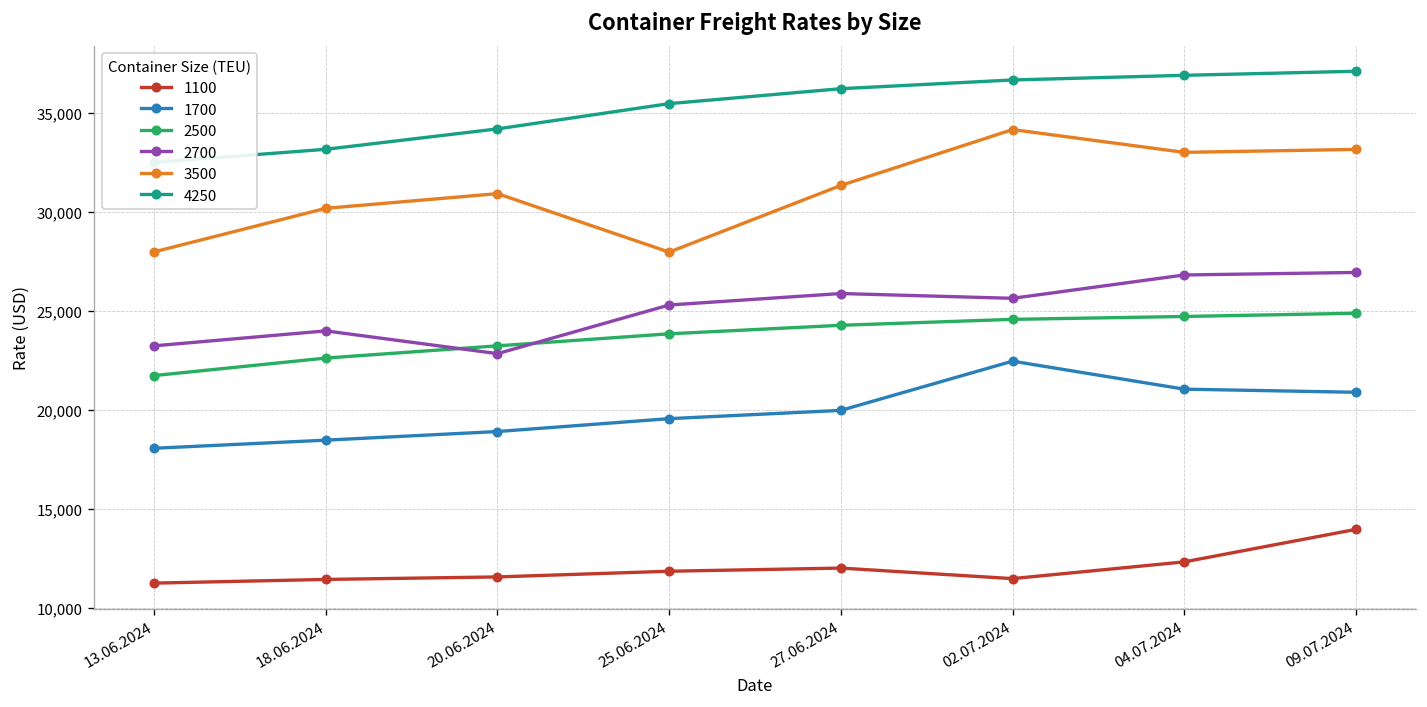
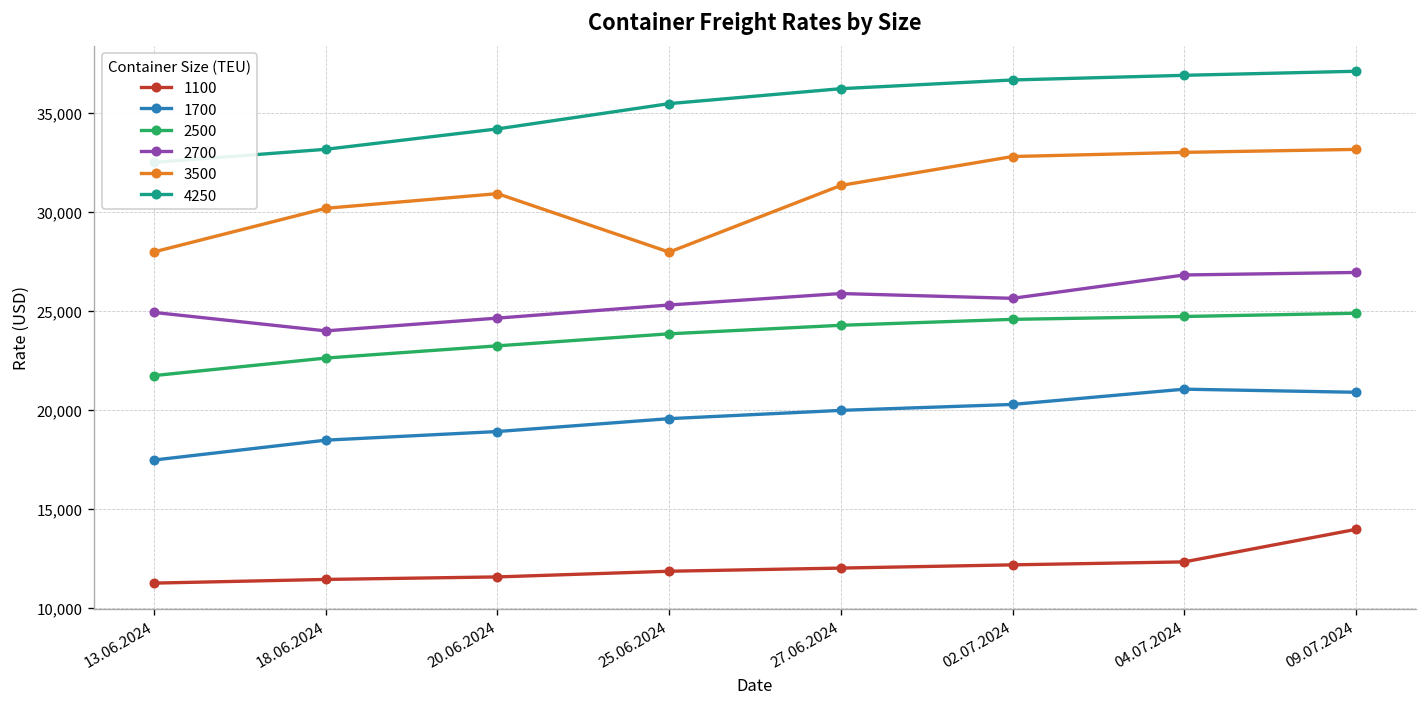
  {
    "1100": {
      "13.06.2024": "11,300",
      "18.06.2024": "11,400",
      "20.06.2024": "11,600",
      "25.06.2024": "11,900",
      "27.06.2024": "12,000",
-     "02.07.2024": "11,500",
+     "02.07.2024": "12,200",
      "04.07.2024": "12,300",
      "09.07.2024": "14,000"
    },
    "1700": {
-     "13.06.2024": "18,100",
+     "13.06.2024": "17,500",
      "18.06.2024": "18,500",
      "20.06.2024": "18,900",
      "25.06.2024": "19,600",
      "27.06.2024": "20,000",
-     "02.07.2024": "22,500",
+     "02.07.2024": "20,300",
      "04.07.2024": "21,000",
      "09.07.2024": "20,900"
    },
    "2700": {
-     "13.06.2024": "23,200",
+     "13.06.2024": "24,900",
      "18.06.2024": "24,000",
-     "20.06.2024": "22,800",
+     "20.06.2024": "24,600",
      "25.06.2024": "25,300",
      "27.06.2024": "25,900",
      "02.07.2024": "25,600",
      "04.07.2024": "26,800",
      "09.07.2024": "26,900"
    },
    "3500": {
      "13.06.2024": "28,000",
      "18.06.2024": "30,200",
      "20.06.2024": "30,900",
      "25.06.2024": "28,000",
      "27.06.2024": "31,300",
-     "02.07.2024": "34,200",
+     "02.07.2024": "32,800",
      "04.07.2024": "33,000",
      "09.07.2024": "33,200"
    }
  }
